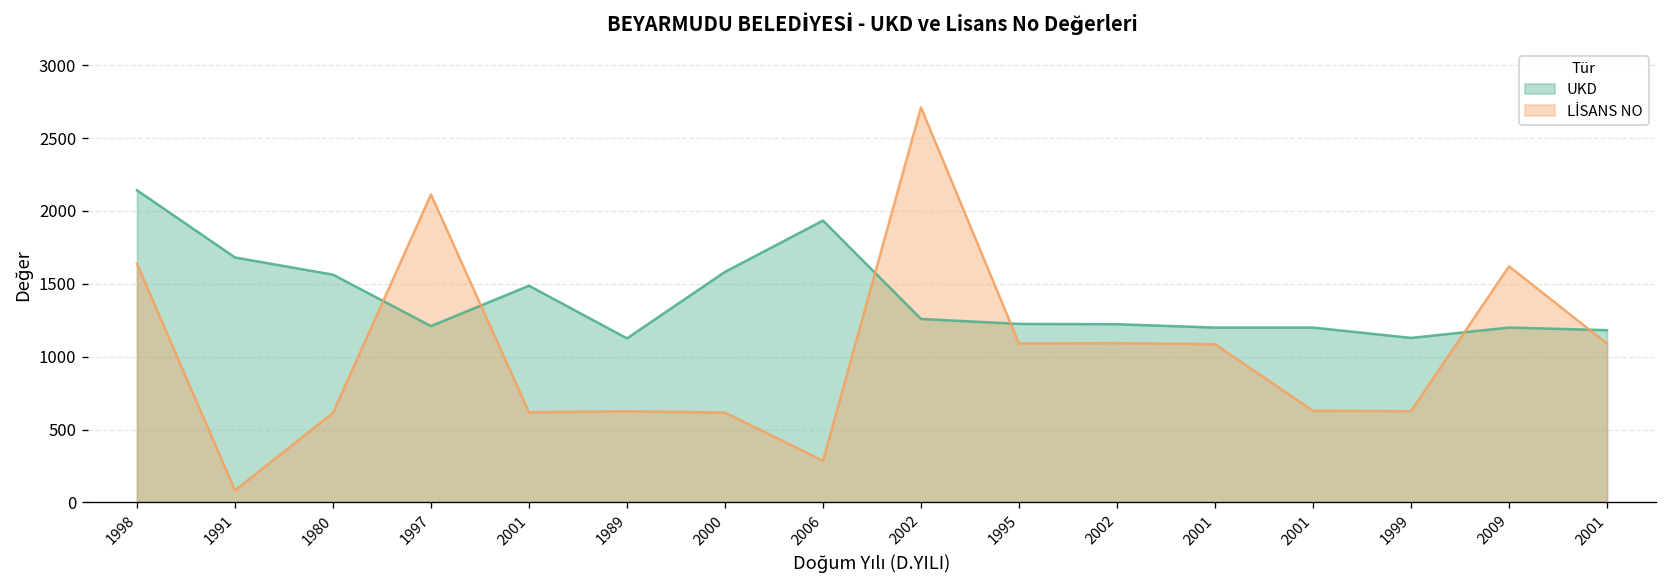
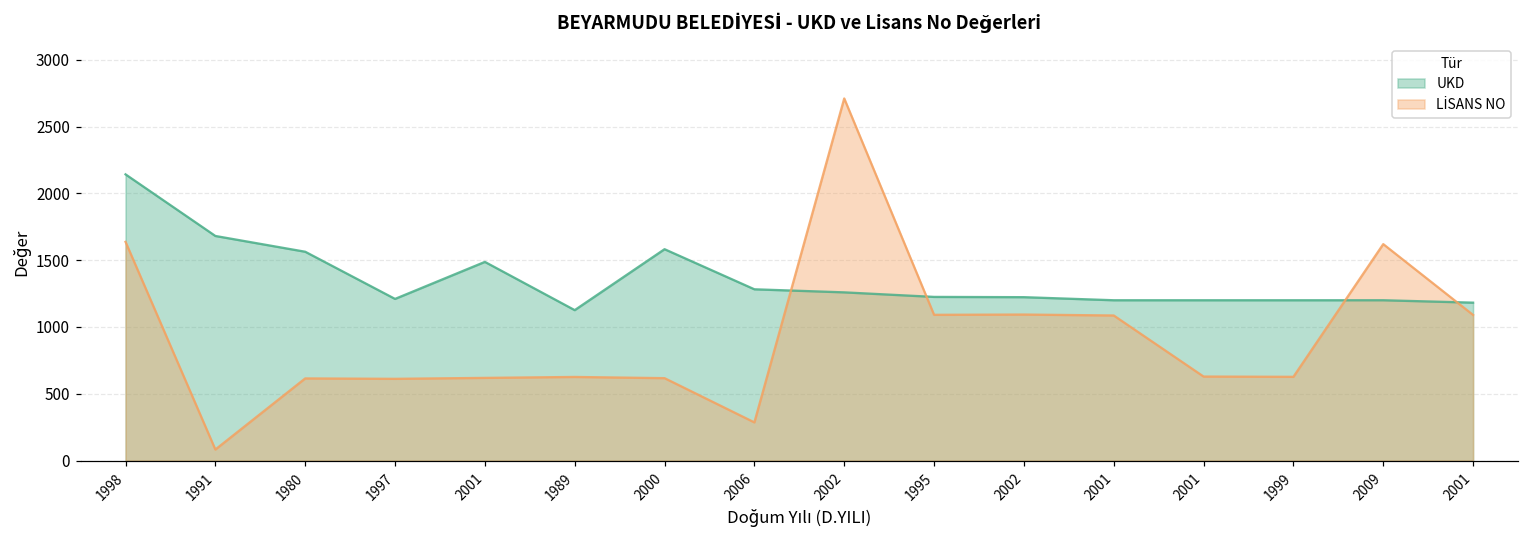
  {
    "UKD": {
      "1998": 2140,
      "1991": 1680,
      "1980": 1560,
      "1997": 1210,
      "1989": 1130,
      "2000": 1580,
-     "2006": 1930,
+     "2006": 1280,
      "1995": 1230,
-     "1999": 1130,
+     "1999": 1200,
      "2009": 1200
    },
    "LİSANS NO": {
      "1998": 1640,
      "1991": 80,
      "1980": 620,
-     "1997": 2110,
+     "1997": 610,
      "1989": 630,
      "2000": 620,
      "2006": 290,
      "1995": 1090,
      "1999": 630,
      "2009": 1620
    }
  }
